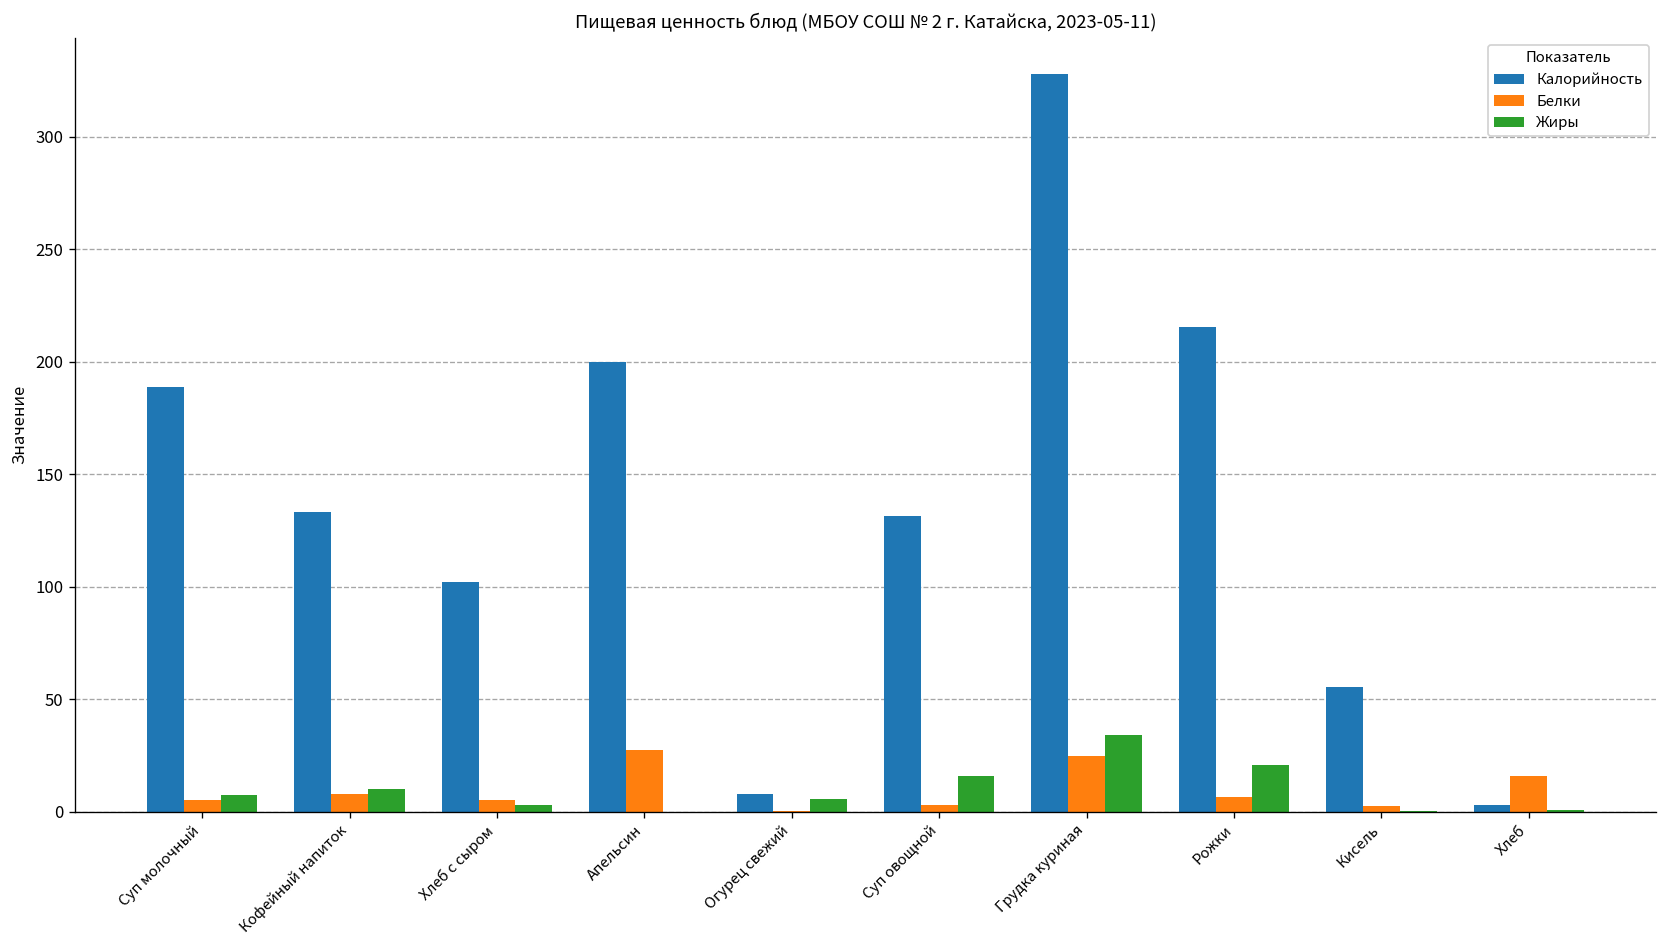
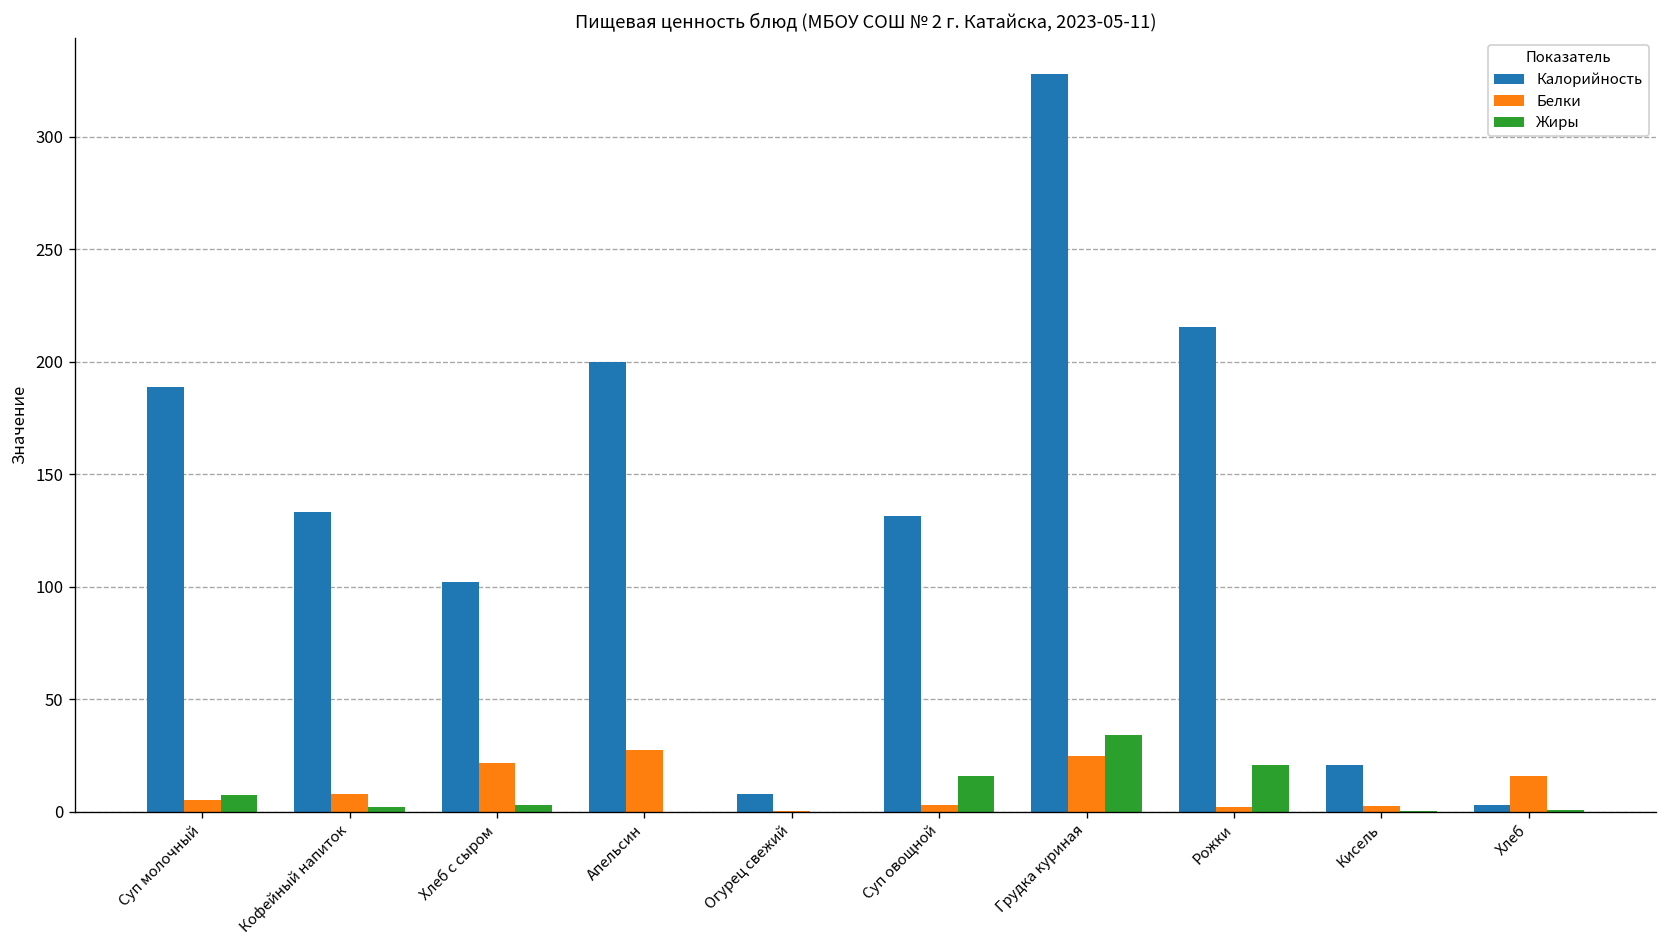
  {
    "Калорийность": {
      "Суп молочный": 189,
      "Кофейный напиток": 133,
      "Хлеб с сыром": 102,
      "Апельсин": 200,
      "Огурец свежий": 8,
      "Суп овощной": 132,
      "Грудка куриная": 328,
      "Рожки": 216,
-     "Кисель": 55,
+     "Кисель": 21,
      "Хлеб": 3
    },
    "Белки": {
      "Суп молочный": 5,
      "Кофейный напиток": 8,
-     "Хлеб с сыром": 5,
+     "Хлеб с сыром": 21,
      "Апельсин": 27,
      "Суп овощной": 3,
      "Грудка куриная": 25,
-     "Рожки": 7,
+     "Рожки": 2,
      "Кисель": 3,
      "Хлеб": 16
    },
    "Жиры": {
      "Суп молочный": 8,
-     "Кофейный напиток": 10,
+     "Кофейный напиток": 2,
      "Хлеб с сыром": 3,
      "Апельсин": 0,
-     "Огурец свежий": 5,
+     "Огурец свежий": 0,
      "Суп овощной": 16,
      "Грудка куриная": 34,
      "Рожки": 21
    }
  }
